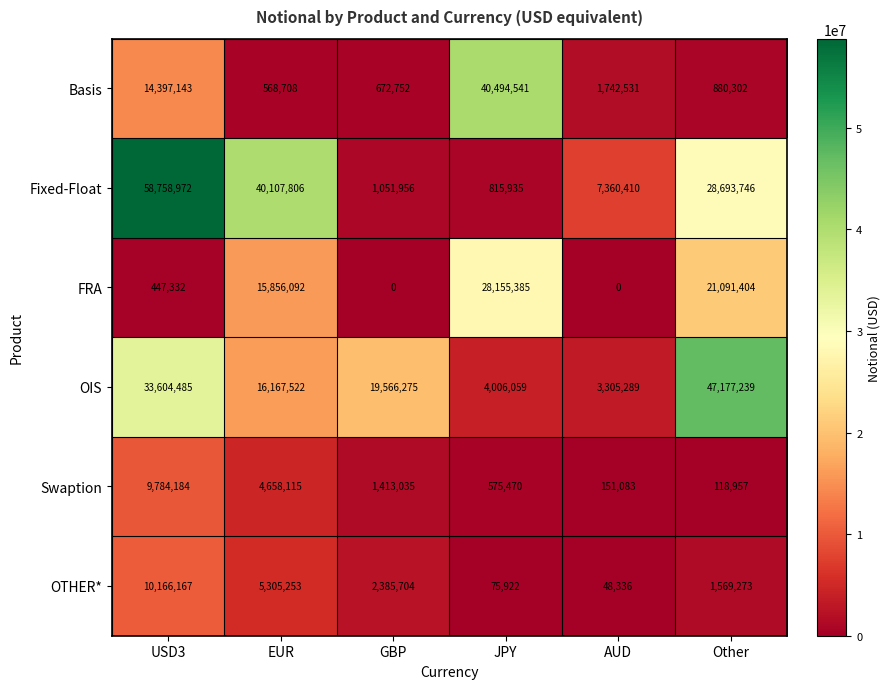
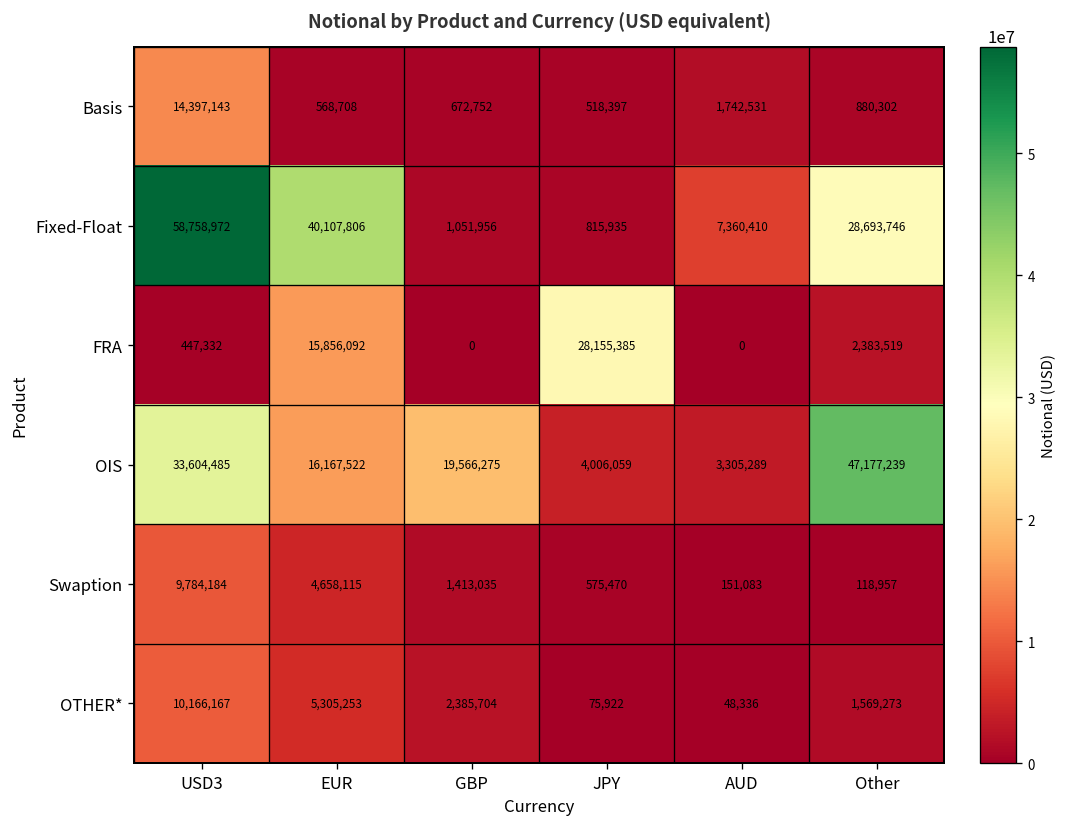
  {
    "Basis": {
      "USD3": "14,397,143",
      "EUR": "568,708",
      "GBP": "672,752",
-     "JPY": "40,494,541",
+     "JPY": "518,397",
      "AUD": "1,742,531",
      "Other": "880,302"
    },
    "Fixed-Float": {
      "USD3": "58,758,972",
      "EUR": "40,107,806",
      "GBP": "1,051,956",
      "JPY": "815,935",
      "AUD": "7,360,410",
      "Other": "28,693,746"
    },
    "FRA": {
      "USD3": "447,332",
      "EUR": "15,856,092",
      "GBP": "0",
      "JPY": "28,155,385",
      "AUD": "0",
-     "Other": "21,091,404"
+     "Other": "2,383,519"
    },
    "OIS": {
      "USD3": "33,604,485",
      "EUR": "16,167,522",
      "GBP": "19,566,275",
      "JPY": "4,006,059",
      "AUD": "3,305,289",
      "Other": "47,177,239"
    },
    "Swaption": {
      "USD3": "9,784,184",
      "EUR": "4,658,115",
      "GBP": "1,413,035",
      "JPY": "575,470",
      "AUD": "151,083",
      "Other": "118,957"
    },
    "OTHER*": {
      "USD3": "10,166,167",
      "EUR": "5,305,253",
      "GBP": "2,385,704",
      "JPY": "75,922",
      "AUD": "48,336",
      "Other": "1,569,273"
    }
  }
